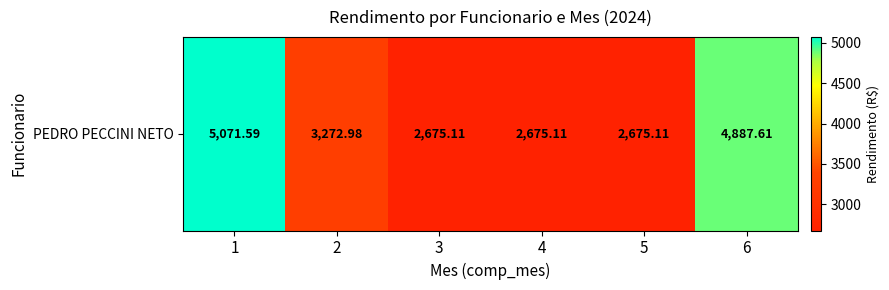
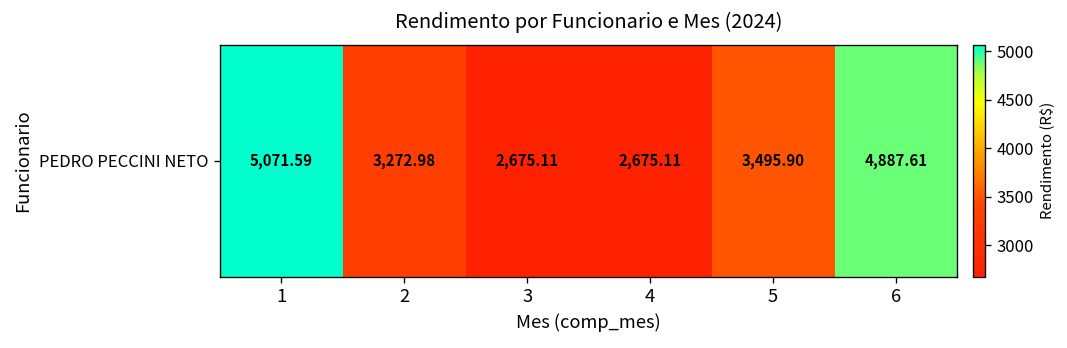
  {
    "PEDRO PECCINI NETO": {
      "1": "5,071.59",
      "2": "3,272.98",
      "3": "2,675.11",
      "4": "2,675.11",
-     "5": "2,675.11",
+     "5": "3,495.90",
      "6": "4,887.61"
    }
  }
